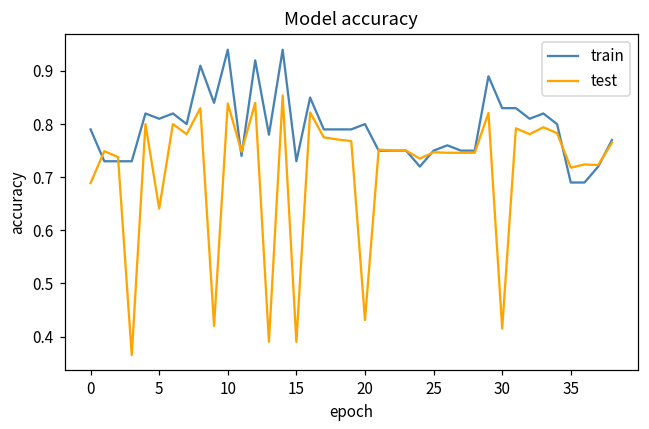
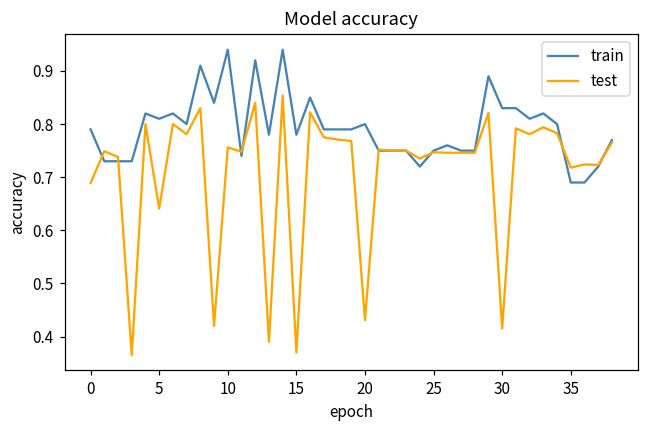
  {
    "train": {
      "0": 0.79,
      "5": 0.81,
      "10": 0.94,
-     "15": 0.73,
+     "15": 0.78,
      "20": 0.80,
      "30": 0.83,
      "35": 0.69
    },
    "test": {
      "0": 0.69,
      "5": 0.64,
-     "10": 0.84,
-     "15": 0.39,
+     "10": 0.76,
+     "15": 0.37,
      "20": 0.43,
      "30": 0.42,
      "35": 0.72
    }
  }
